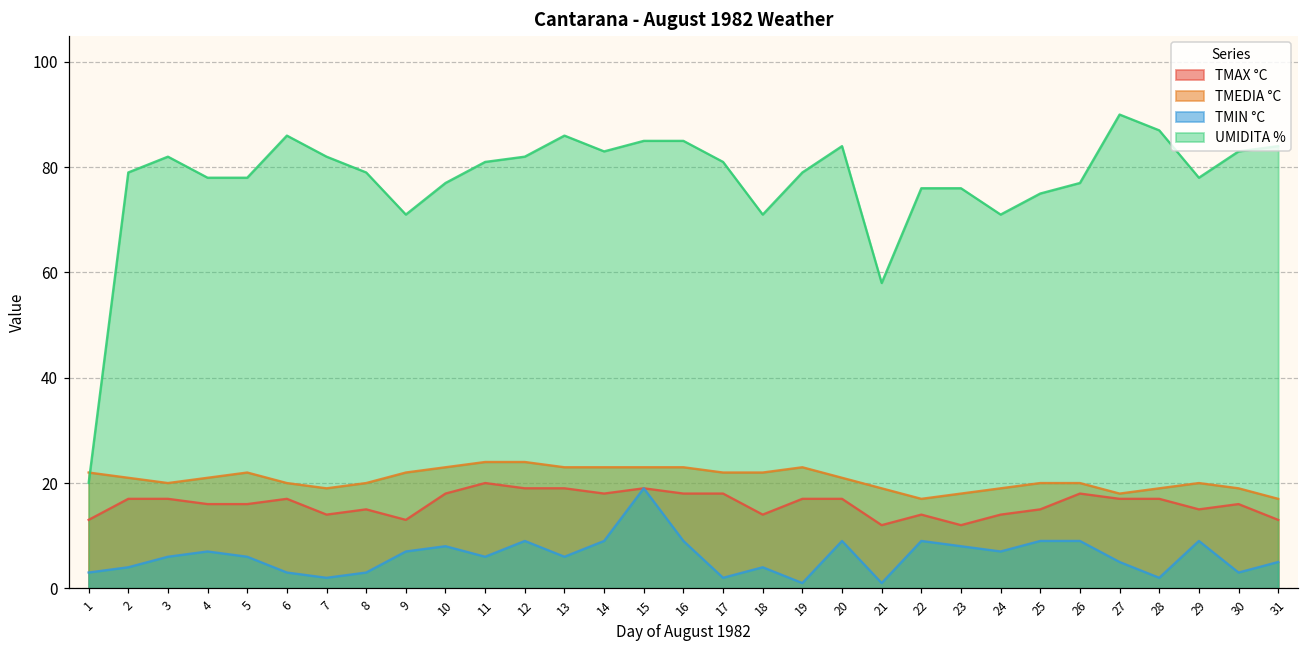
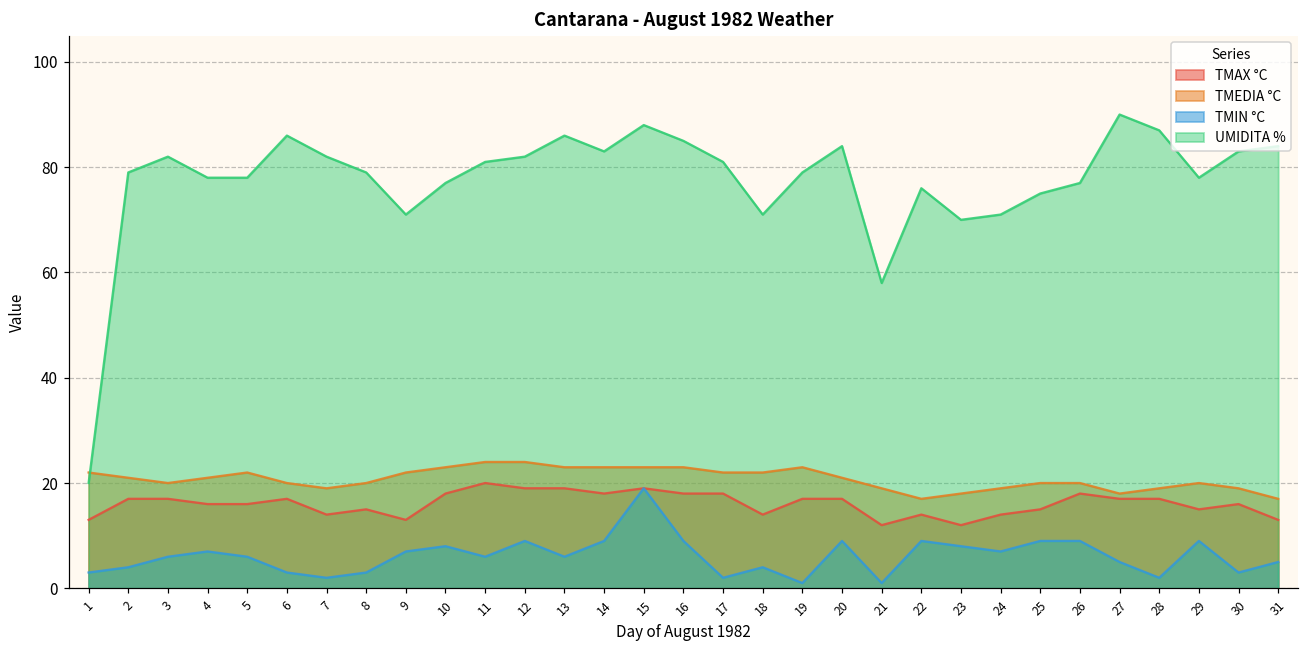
  {
    "TMIN °C": {
      "1": 3,
      "2": 4,
      "3": 6,
      "4": 7,
      "5": 6,
      "6": 3,
      "7": 2,
      "8": 3,
      "9": 7,
      "10": 8,
      "11": 6,
      "12": 9,
      "13": 6,
      "14": 9,
      "16": 9,
      "17": 2,
      "18": 4,
      "19": 1,
      "20": 9,
      "21": 1,
      "22": 9,
      "23": 8,
      "24": 7,
      "25": 9,
      "26": 9,
      "27": 5,
      "28": 2,
      "29": 9,
      "30": 3,
      "31": 5
    },
    "UMIDITA %": {
      "1": 20,
      "2": 79,
      "3": 82,
      "4": 78,
      "5": 78,
      "6": 86,
      "7": 82,
      "8": 79,
      "9": 71,
      "10": 77,
      "11": 81,
      "12": 82,
      "13": 86,
      "14": 83,
-     "15": 85,
+     "15": 88,
      "16": 85,
      "17": 81,
      "18": 71,
      "19": 79,
      "20": 84,
      "21": 58,
      "22": 76,
-     "23": 76,
+     "23": 70,
      "24": 71,
      "25": 75,
      "26": 77,
      "27": 90,
      "28": 87,
      "29": 78
    }
  }
